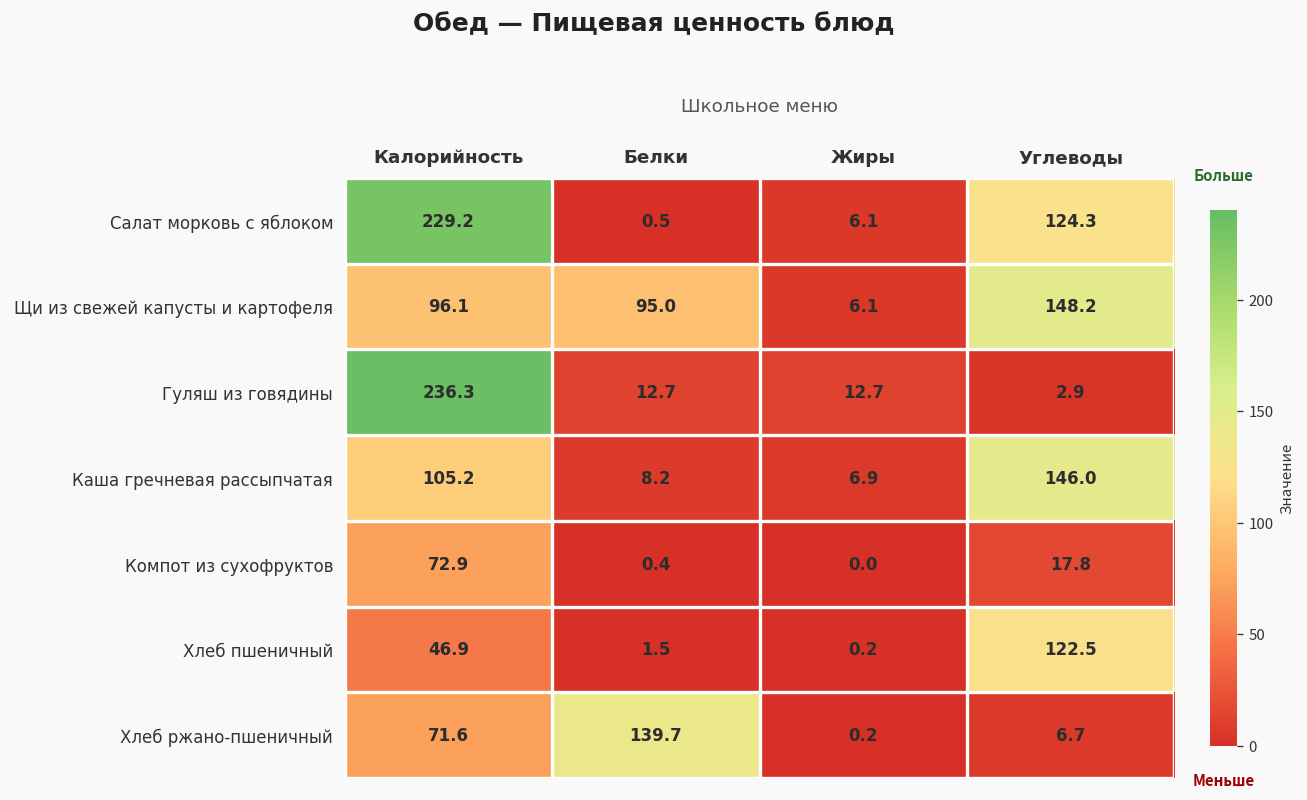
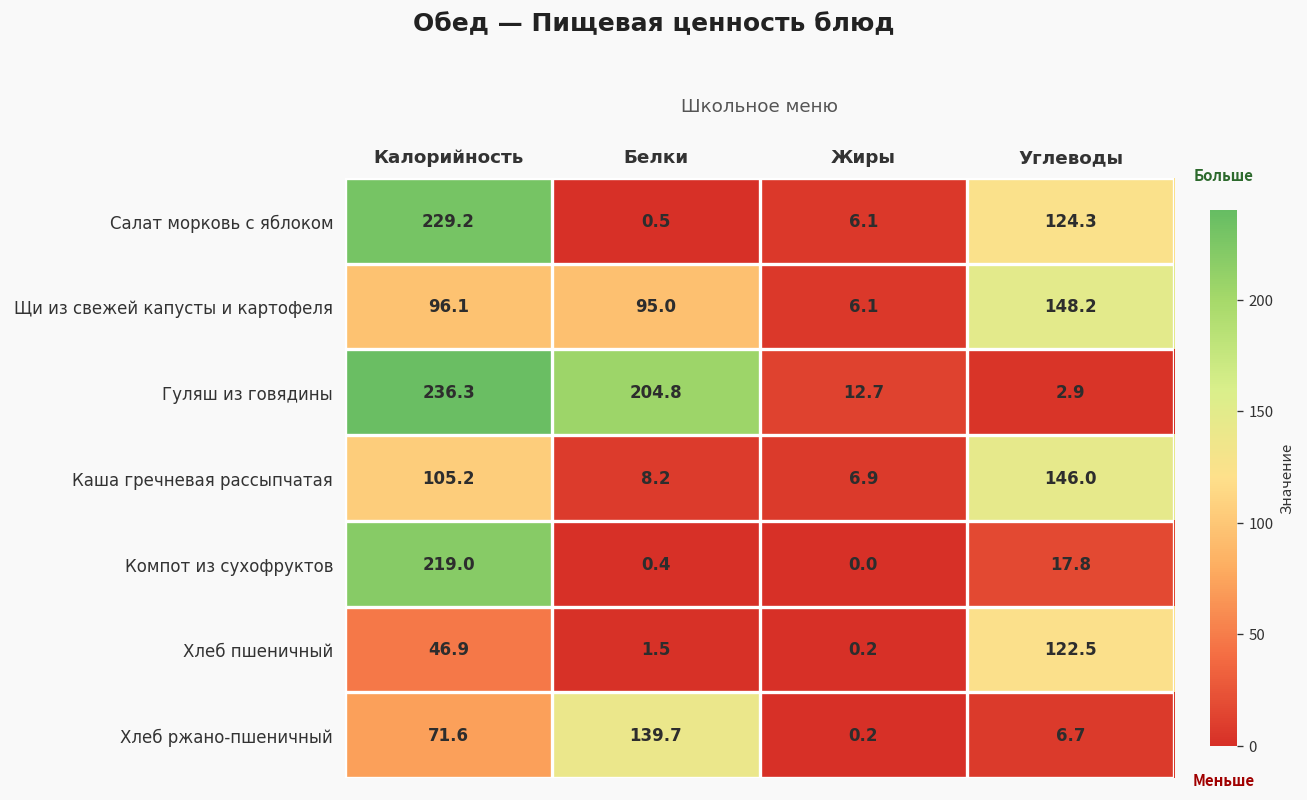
  {
    "Салат морковь с яблоком": {
      "Калорийность": 229.2,
      "Белки": 0.5,
      "Жиры": 6.1,
      "Углеводы": 124.3
    },
    "Щи из свежей капусты и картофеля": {
      "Калорийность": 96.1,
      "Белки": 95.0,
      "Жиры": 6.1,
      "Углеводы": 148.2
    },
    "Гуляш из говядины": {
      "Калорийность": 236.3,
-     "Белки": 12.7,
+     "Белки": 204.8,
      "Жиры": 12.7,
      "Углеводы": 2.9
    },
    "Каша гречневая рассыпчатая": {
      "Калорийность": 105.2,
      "Белки": 8.2,
      "Жиры": 6.9,
      "Углеводы": 146.0
    },
    "Компот из сухофруктов": {
-     "Калорийность": 72.9,
+     "Калорийность": 219.0,
      "Белки": 0.4,
      "Жиры": 0.0,
      "Углеводы": 17.8
    },
    "Хлеб пшеничный": {
      "Калорийность": 46.9,
      "Белки": 1.5,
      "Жиры": 0.2,
      "Углеводы": 122.5
    },
    "Хлеб ржано-пшеничный": {
      "Калорийность": 71.6,
      "Белки": 139.7,
      "Жиры": 0.2,
      "Углеводы": 6.7
    }
  }
